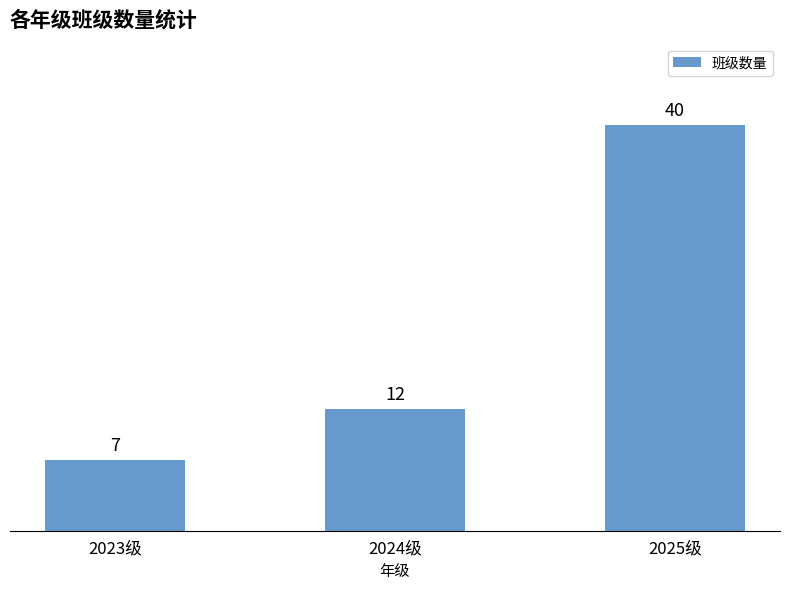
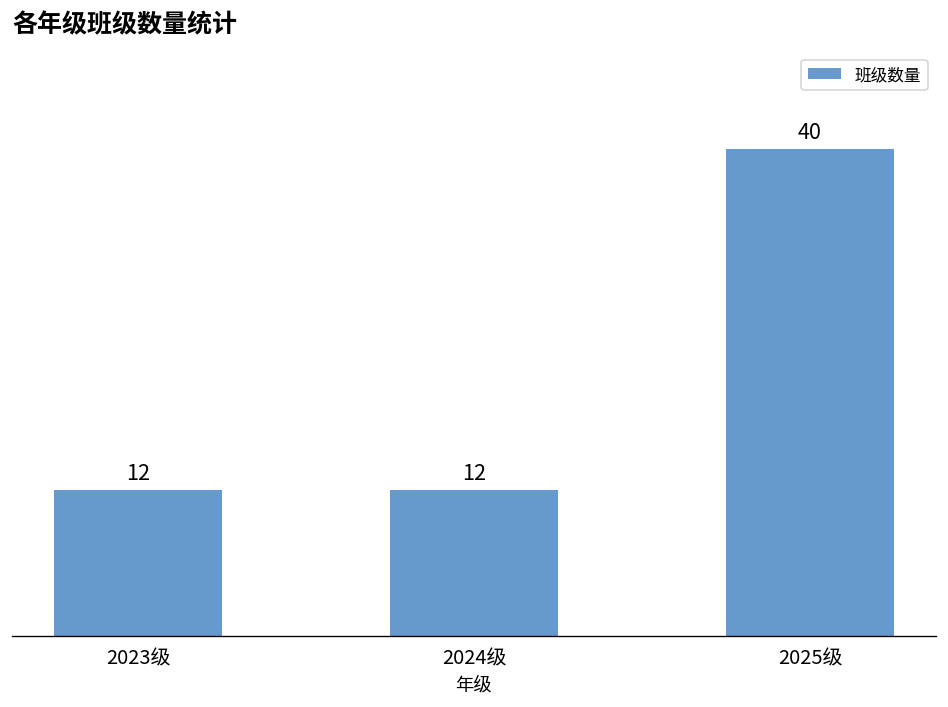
  {
-   "2023级": 7,
+   "2023级": 12,
    "2024级": 12,
    "2025级": 40
  }
